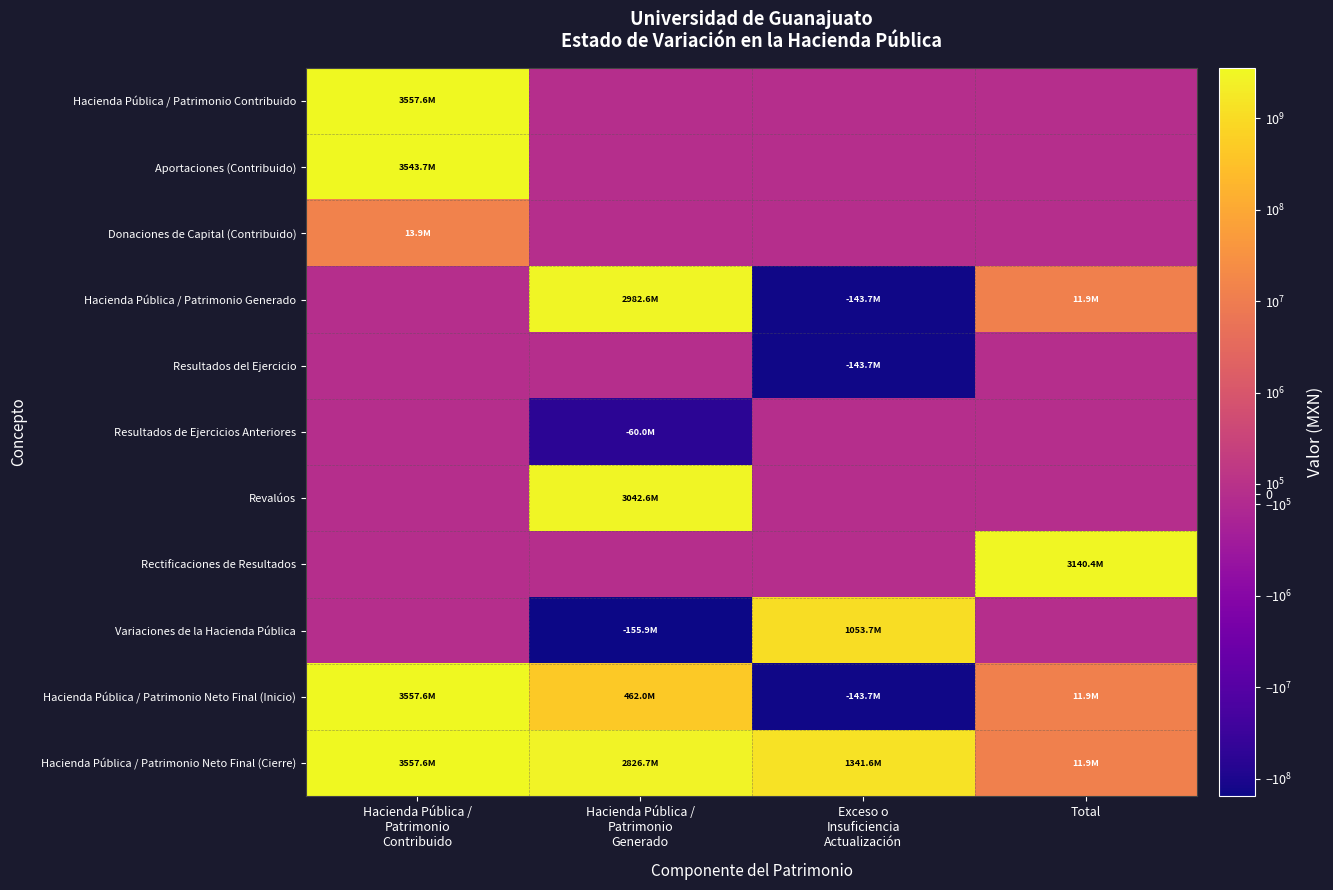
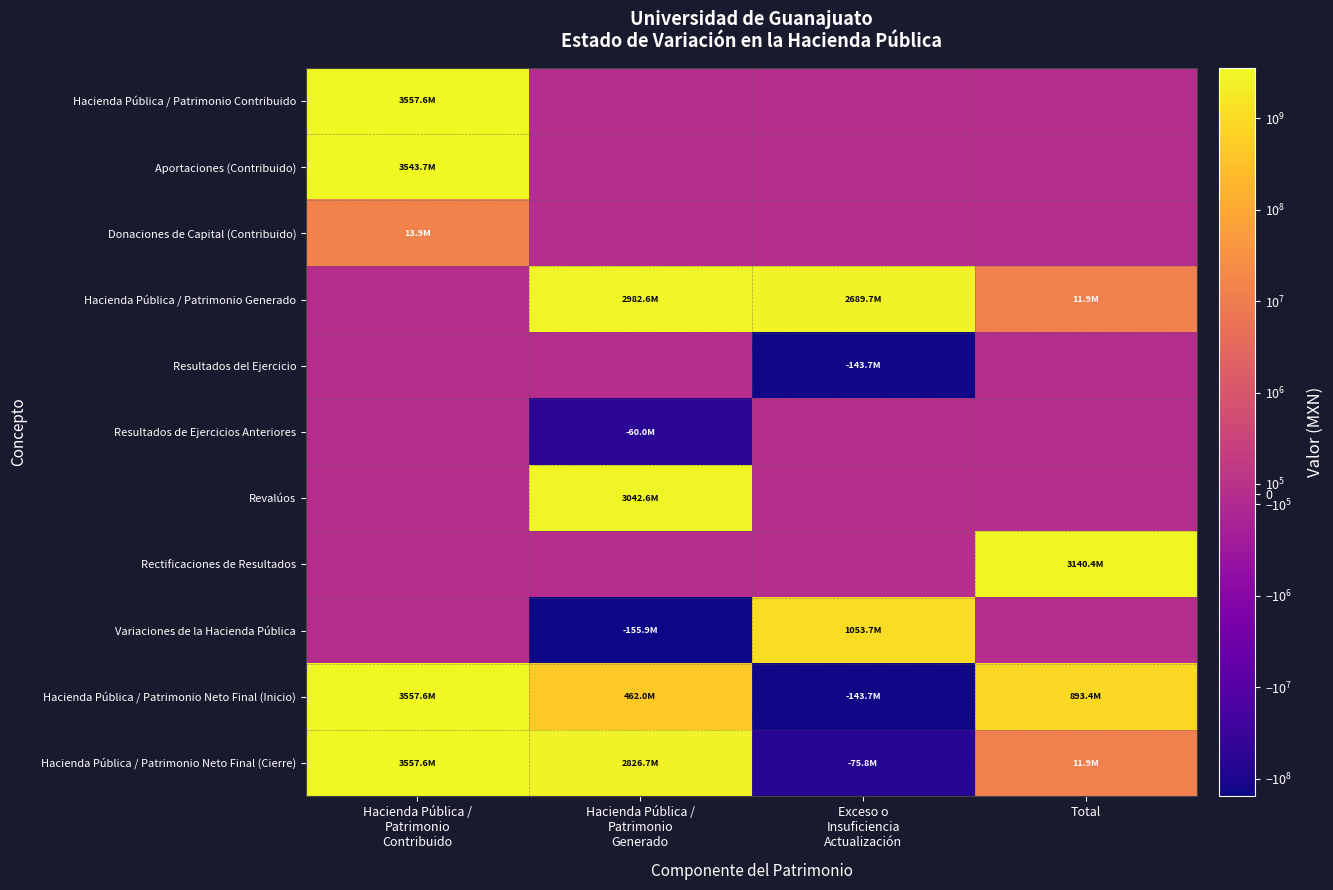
  {
    "Hacienda Pública / Patrimonio Contribuido": {
      "Hacienda Pública / Patrimonio Contribuido": "3557.6M"
    },
    "Aportaciones (Contribuido)": {
      "Hacienda Pública / Patrimonio Contribuido": "3543.7M"
    },
    "Donaciones de Capital (Contribuido)": {
      "Hacienda Pública / Patrimonio Contribuido": "13.9M"
    },
    "Hacienda Pública / Patrimonio Generado": {
      "Hacienda Pública / Patrimonio Generado": "2982.6M",
-     "Exceso o Insuficiencia Actualización": "-143.7M",
+     "Exceso o Insuficiencia Actualización": "2689.7M",
      "Total": "11.9M"
    },
    "Resultados del Ejercicio": {
      "Exceso o Insuficiencia Actualización": "-143.7M"
    },
    "Resultados de Ejercicios Anteriores": {
      "Hacienda Pública / Patrimonio Generado": "-60.0M"
    },
    "Revalúos": {
      "Hacienda Pública / Patrimonio Generado": "3042.6M"
    },
    "Rectificaciones de Resultados": {
      "Total": "3140.4M"
    },
    "Variaciones de la Hacienda Pública": {
      "Hacienda Pública / Patrimonio Generado": "-155.9M",
      "Exceso o Insuficiencia Actualización": "1053.7M"
    },
    "Hacienda Pública / Patrimonio Neto Final (Inicio)": {
      "Hacienda Pública / Patrimonio Contribuido": "3557.6M",
      "Hacienda Pública / Patrimonio Generado": "462.0M",
      "Exceso o Insuficiencia Actualización": "-143.7M",
-     "Total": "11.9M"
+     "Total": "893.4M"
    },
    "Hacienda Pública / Patrimonio Neto Final (Cierre)": {
      "Hacienda Pública / Patrimonio Contribuido": "3557.6M",
      "Hacienda Pública / Patrimonio Generado": "2826.7M",
-     "Exceso o Insuficiencia Actualización": "1341.6M",
+     "Exceso o Insuficiencia Actualización": "-75.8M",
      "Total": "11.9M"
    }
  }
